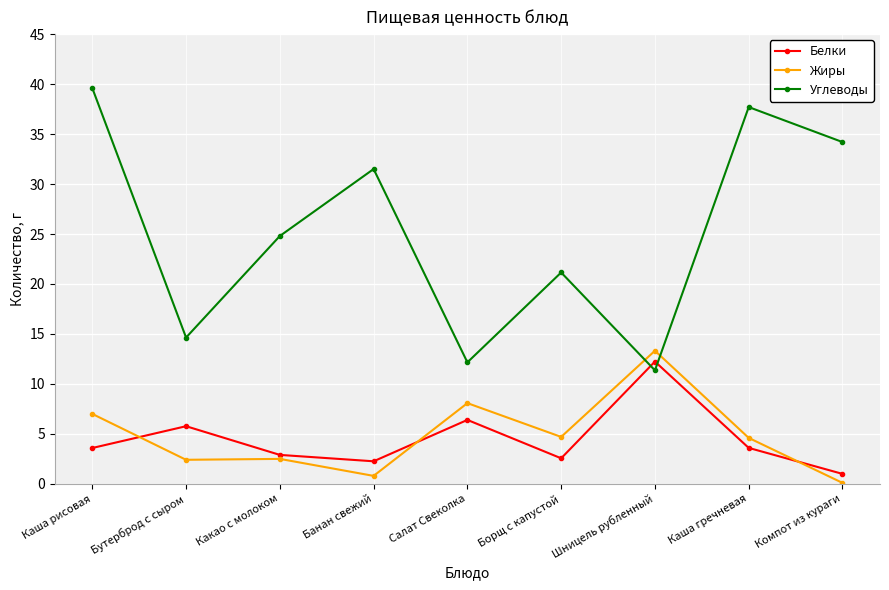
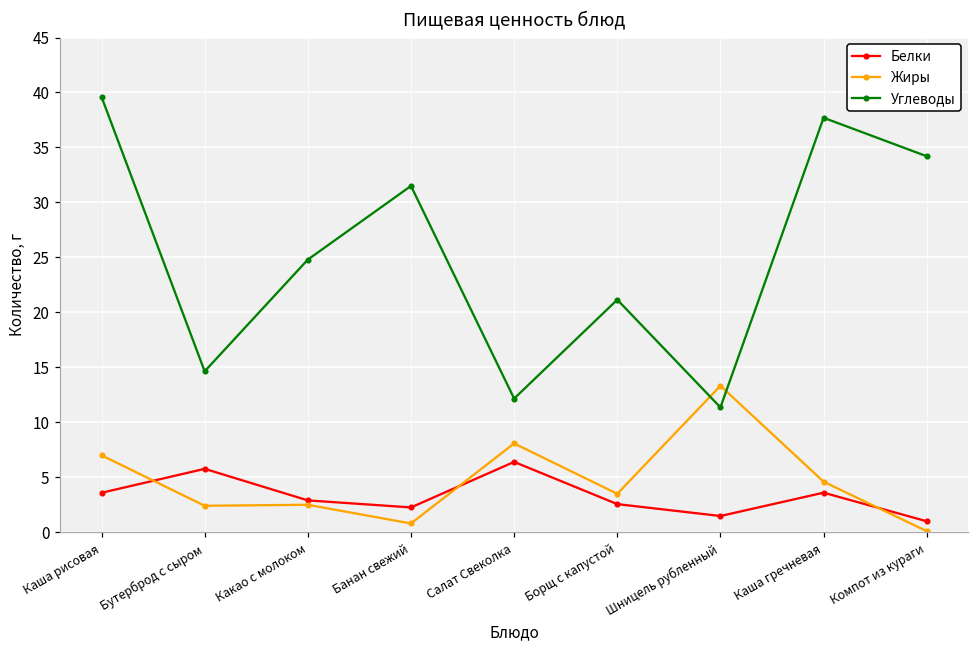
  {
    "Белки": {
      "Каша рисовая": 4,
      "Бутерброд с сыром": 6,
      "Какао с молоком": 3,
      "Банан свежий": 2,
      "Салат Свеколка": 6,
      "Борщ с капустой": 3,
-     "Шницель рубленный": 12,
+     "Шницель рубленный": 1,
      "Каша гречневая": 4,
      "Компот из кураги": 1
    },
    "Жиры": {
      "Каша рисовая": 7,
      "Бутерброд с сыром": 2,
      "Какао с молоком": 3,
      "Банан свежий": 1,
      "Салат Свеколка": 8,
-     "Борщ с капустой": 5,
+     "Борщ с капустой": 4,
      "Шницель рубленный": 13,
      "Каша гречневая": 5,
      "Компот из кураги": 0
    },
    "Углеводы": {
      "Каша рисовая": 40,
      "Бутерброд с сыром": 15,
      "Какао с молоком": 25,
      "Банан свежий": 32,
      "Салат Свеколка": 12,
      "Борщ с капустой": 21,
      "Шницель рубленный": 11,
      "Каша гречневая": 38,
      "Компот из кураги": 34
    }
  }
